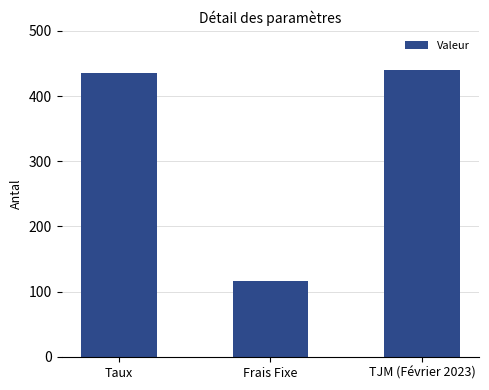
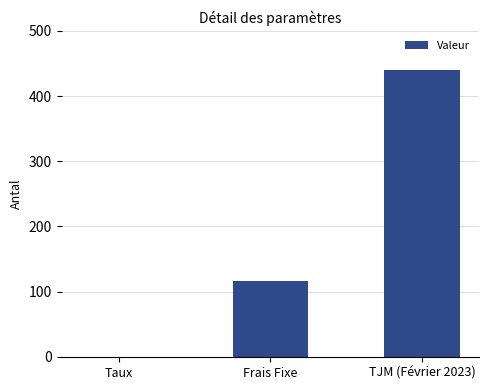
  {
-   "Taux": 430,
+   "Taux": 0,
    "Frais Fixe": 120,
    "TJM (Février 2023)": 440
  }
